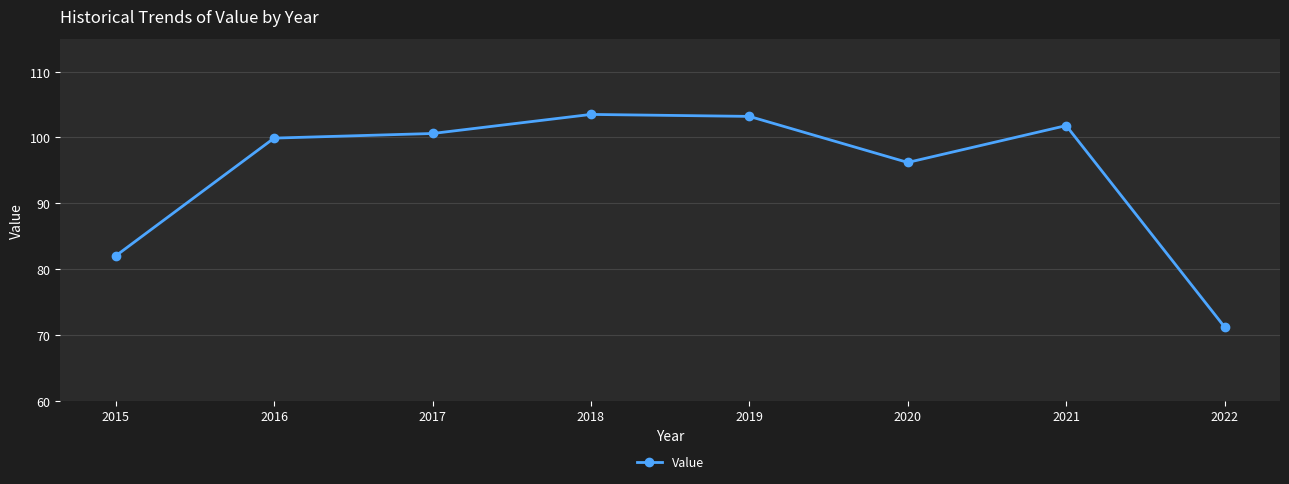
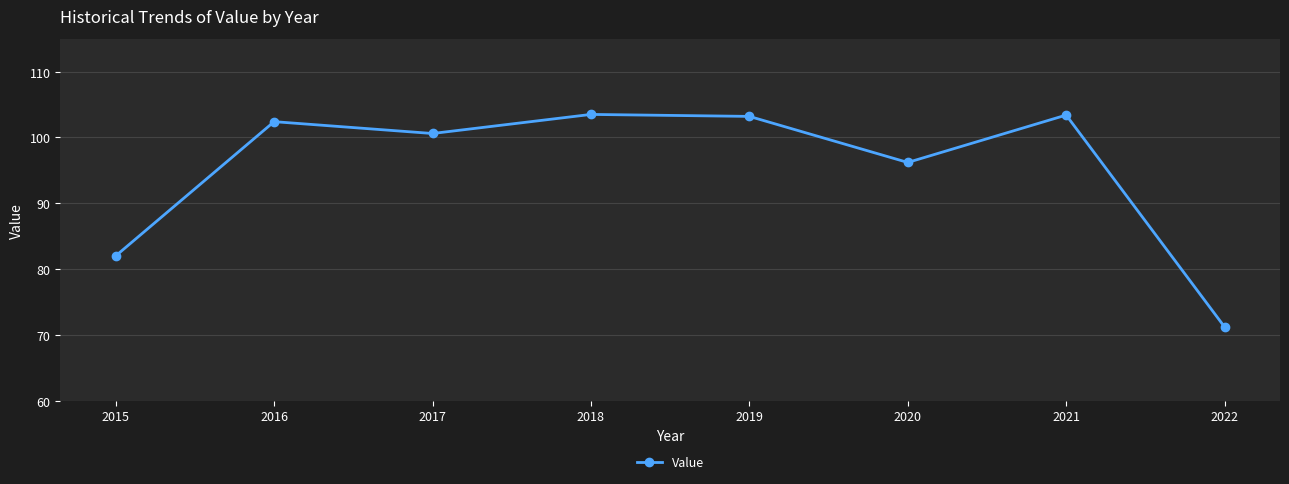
  {
    "2015": 82,
-   "2016": 100,
+   "2016": 102,
    "2017": 101,
    "2018": 104,
    "2019": 103,
    "2020": 96,
-   "2021": 102,
+   "2021": 103,
    "2022": 71
  }
